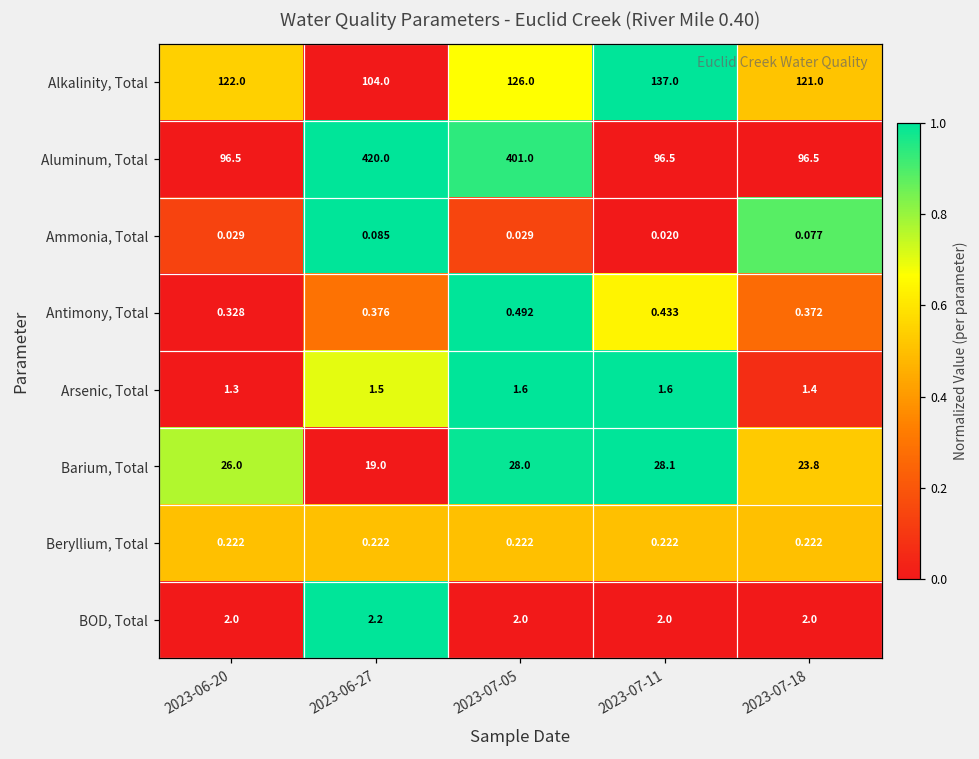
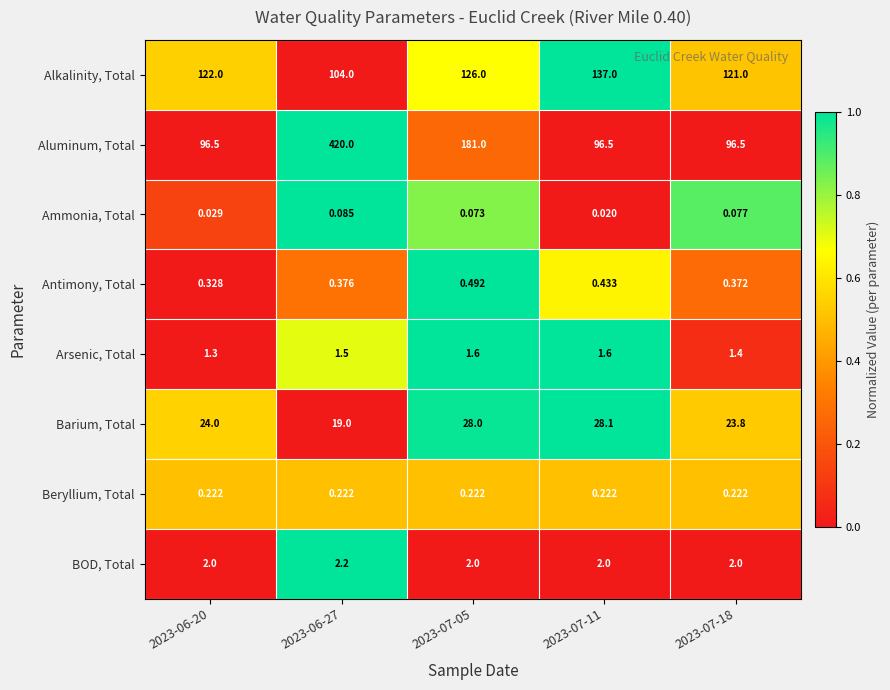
  {
    "Alkalinity, Total": {
      "2023-06-20": 122.0,
      "2023-06-27": 104.0,
      "2023-07-05": 126.0,
      "2023-07-11": 137.0
    },
    "Aluminum, Total": {
      "2023-06-20": 96.5,
      "2023-06-27": 420.0,
-     "2023-07-05": 401.0,
+     "2023-07-05": 181.0,
      "2023-07-11": 96.5,
      "2023-07-18": 96.5
    },
    "Ammonia, Total": {
      "2023-06-20": 0.029,
      "2023-06-27": 0.085,
-     "2023-07-05": 0.029,
+     "2023-07-05": 0.073,
      "2023-07-11": 0.020,
      "2023-07-18": 0.077
    },
    "Antimony, Total": {
      "2023-06-20": 0.328,
      "2023-06-27": 0.376,
      "2023-07-05": 0.492,
      "2023-07-11": 0.433,
      "2023-07-18": 0.372
    },
    "Arsenic, Total": {
      "2023-06-20": 1.3,
      "2023-06-27": 1.5,
      "2023-07-05": 1.6,
      "2023-07-11": 1.6,
      "2023-07-18": 1.4
    },
    "Barium, Total": {
-     "2023-06-20": 26.0,
+     "2023-06-20": 24.0,
      "2023-06-27": 19.0,
      "2023-07-05": 28.0,
      "2023-07-11": 28.1,
      "2023-07-18": 23.8
    },
    "Beryllium, Total": {
      "2023-06-20": 0.222,
      "2023-06-27": 0.222,
      "2023-07-05": 0.222,
      "2023-07-11": 0.222,
      "2023-07-18": 0.222
    },
    "BOD, Total": {
      "2023-06-20": 2.0,
      "2023-06-27": 2.2,
      "2023-07-05": 2.0,
      "2023-07-11": 2.0,
      "2023-07-18": 2.0
    }
  }
